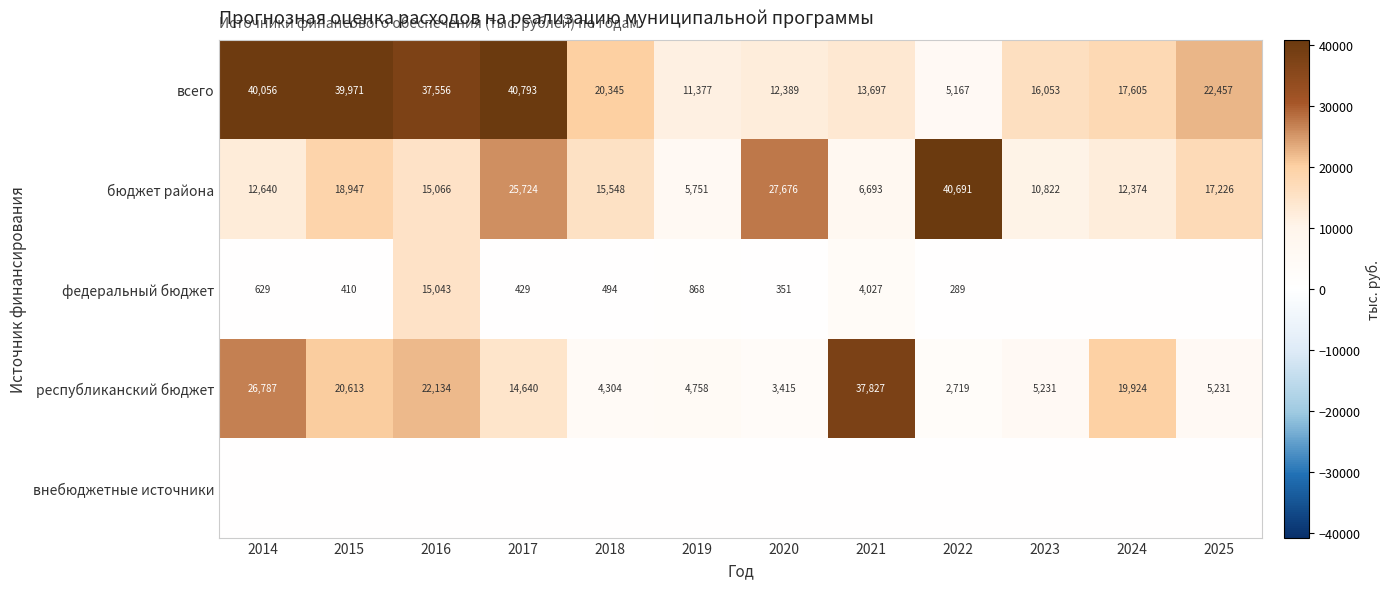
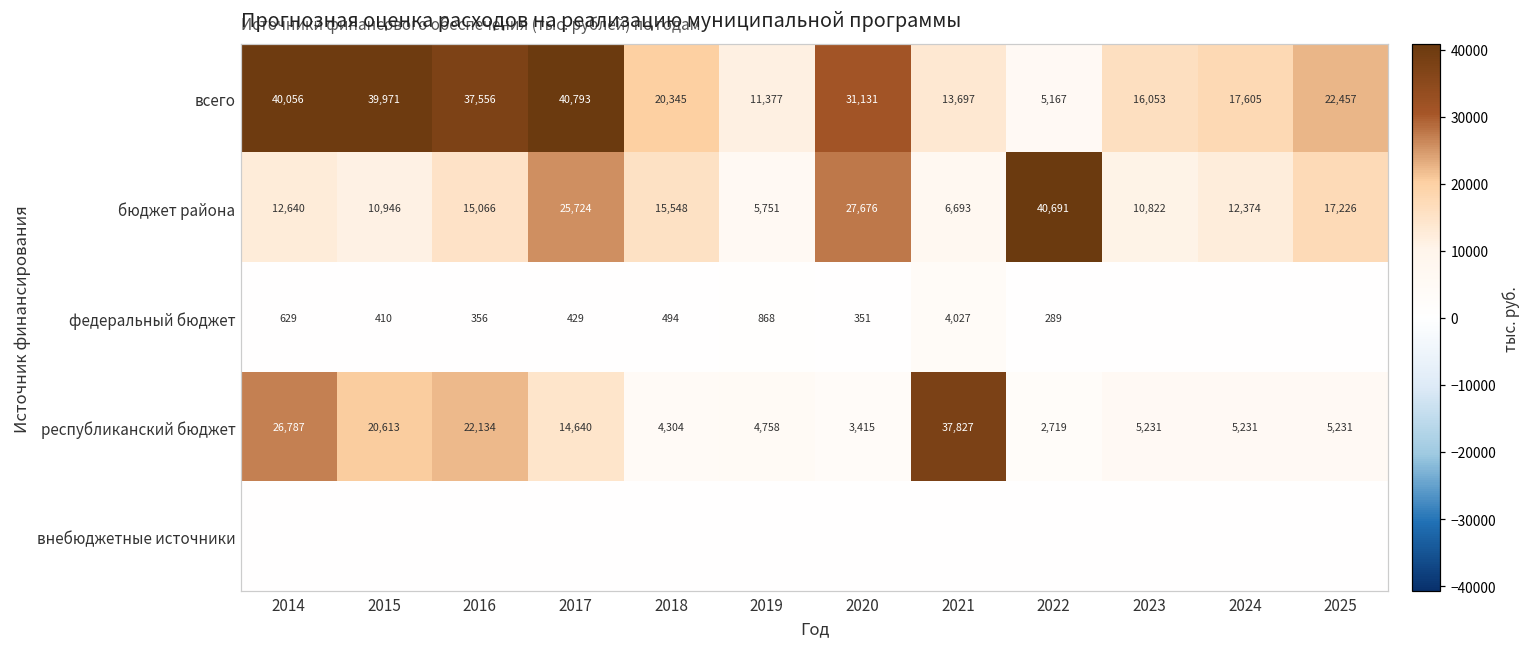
  {
    "всего": {
      "2014": "40,056",
      "2015": "39,971",
      "2016": "37,556",
      "2017": "40,793",
      "2018": "20,345",
      "2019": "11,377",
-     "2020": "12,389",
+     "2020": "31,131",
      "2021": "13,697",
      "2022": "5,167",
      "2023": "16,053",
      "2024": "17,605",
      "2025": "22,457"
    },
    "бюджет района": {
      "2014": "12,640",
-     "2015": "18,947",
+     "2015": "10,946",
      "2016": "15,066",
      "2017": "25,724",
      "2018": "15,548",
      "2019": "5,751",
      "2020": "27,676",
      "2021": "6,693",
      "2022": "40,691",
      "2023": "10,822",
      "2024": "12,374",
      "2025": "17,226"
    },
    "федеральный бюджет": {
      "2014": "629",
      "2015": "410",
-     "2016": "15,043",
+     "2016": "356",
      "2017": "429",
      "2018": "494",
      "2019": "868",
      "2020": "351",
      "2021": "4,027",
      "2022": "289"
    },
    "республиканский бюджет": {
      "2014": "26,787",
      "2015": "20,613",
      "2016": "22,134",
      "2017": "14,640",
      "2018": "4,304",
      "2019": "4,758",
      "2020": "3,415",
      "2021": "37,827",
      "2022": "2,719",
      "2023": "5,231",
-     "2024": "19,924",
+     "2024": "5,231",
      "2025": "5,231"
    }
  }
